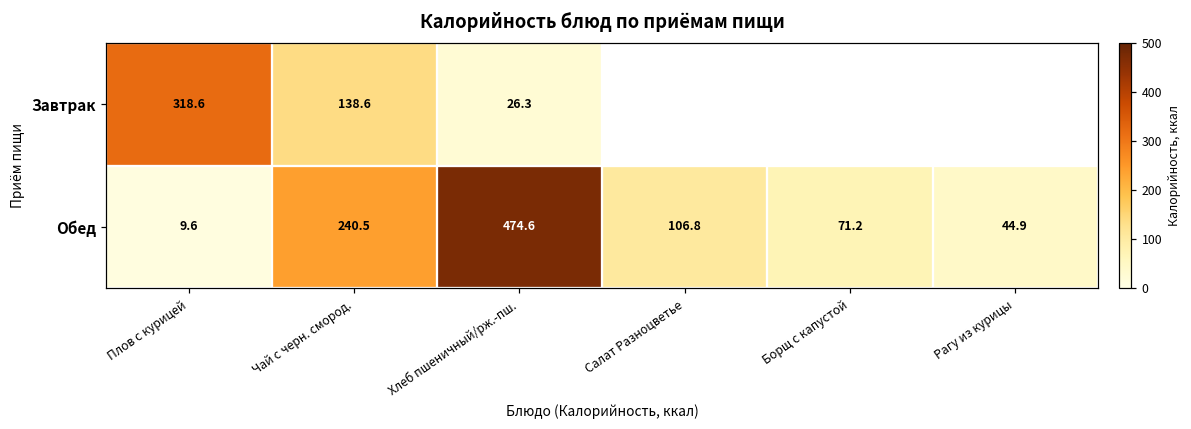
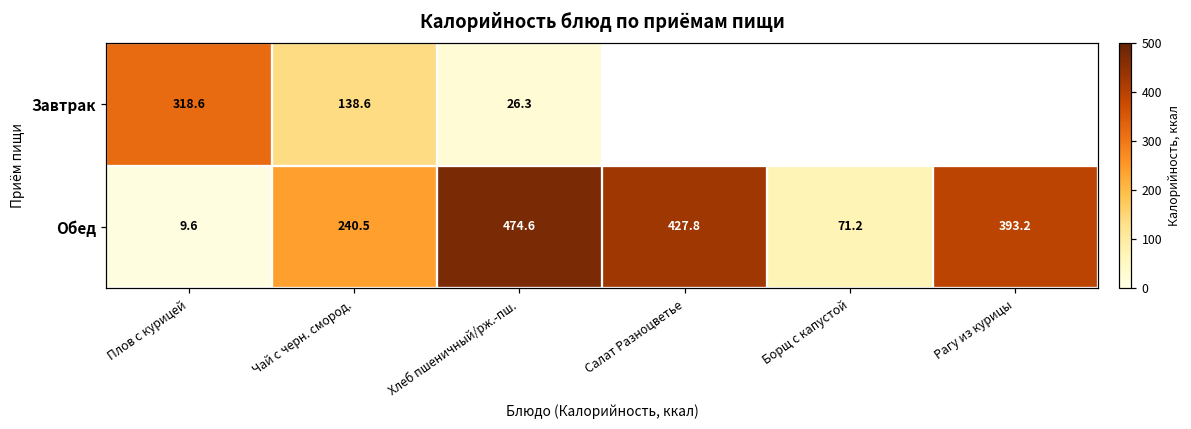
  {
    "Завтрак": {
      "Плов с курицей": 318.6,
      "Чай с черн. смород.": 138.6,
      "Хлеб пшеничный/рж.-пш.": 26.3
    },
    "Обед": {
      "Плов с курицей": 9.6,
      "Чай с черн. смород.": 240.5,
      "Хлеб пшеничный/рж.-пш.": 474.6,
-     "Салат Разноцветье": 106.8,
+     "Салат Разноцветье": 427.8,
      "Борщ с капустой": 71.2,
-     "Рагу из курицы": 44.9
+     "Рагу из курицы": 393.2
    }
  }
